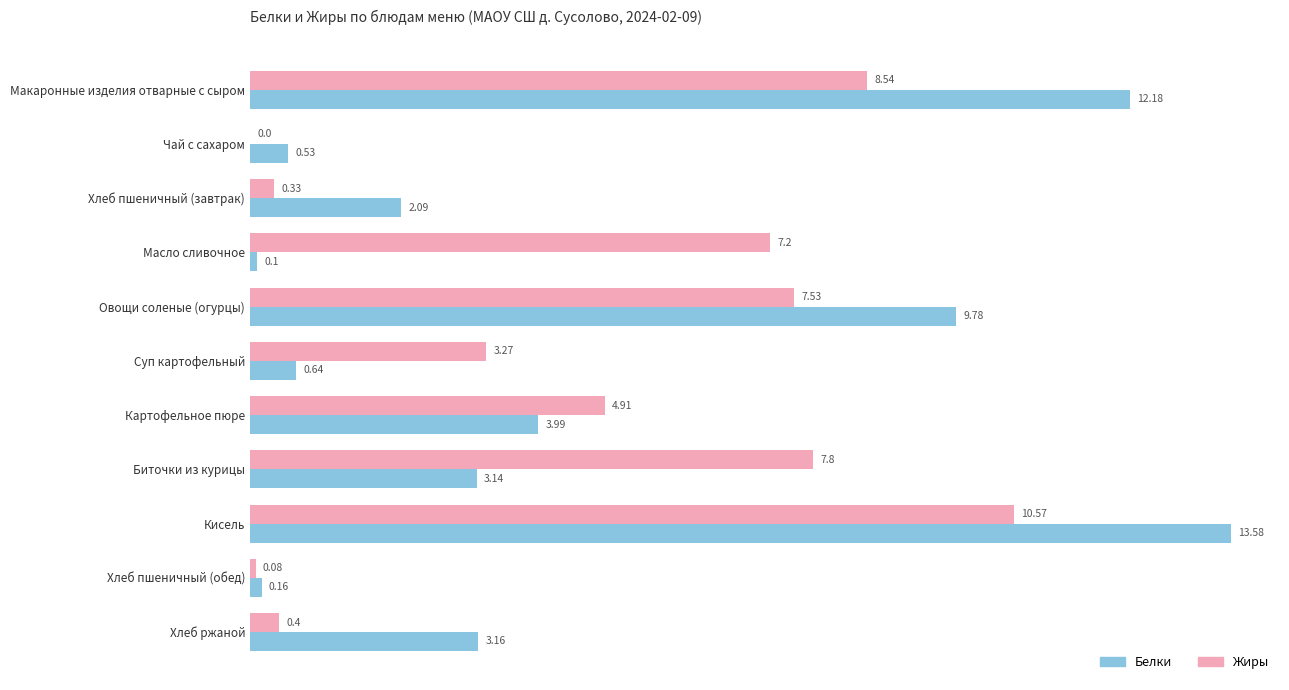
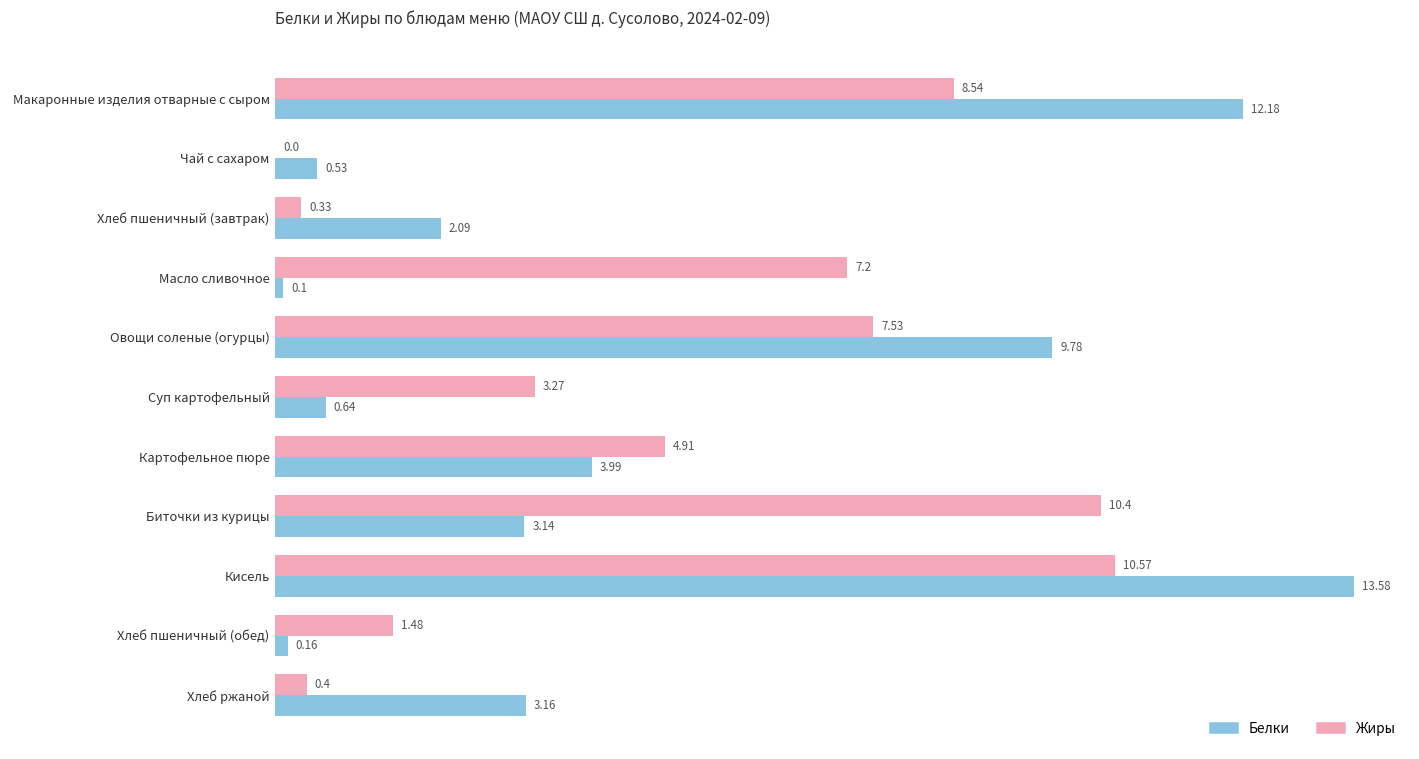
  {
    "Белки": {
      "Макаронные изделия отварные с сыром": 12.18,
      "Чай с сахаром": 0.53,
      "Хлеб пшеничный (завтрак)": 2.09,
      "Масло сливочное": 0.1,
      "Овощи соленые (огурцы)": 9.78,
      "Суп картофельный": 0.64,
      "Картофельное пюре": 3.99,
      "Биточки из курицы": 3.14,
      "Кисель": 13.58,
      "Хлеб пшеничный (обед)": 0.16,
      "Хлеб ржаной": 3.16
    },
    "Жиры": {
      "Макаронные изделия отварные с сыром": 8.54,
      "Чай с сахаром": 0.0,
      "Хлеб пшеничный (завтрак)": 0.33,
      "Масло сливочное": 7.2,
      "Овощи соленые (огурцы)": 7.53,
      "Суп картофельный": 3.27,
      "Картофельное пюре": 4.91,
-     "Биточки из курицы": 7.8,
+     "Биточки из курицы": 10.4,
      "Кисель": 10.57,
-     "Хлеб пшеничный (обед)": 0.08,
+     "Хлеб пшеничный (обед)": 1.48,
      "Хлеб ржаной": 0.4
    }
  }
